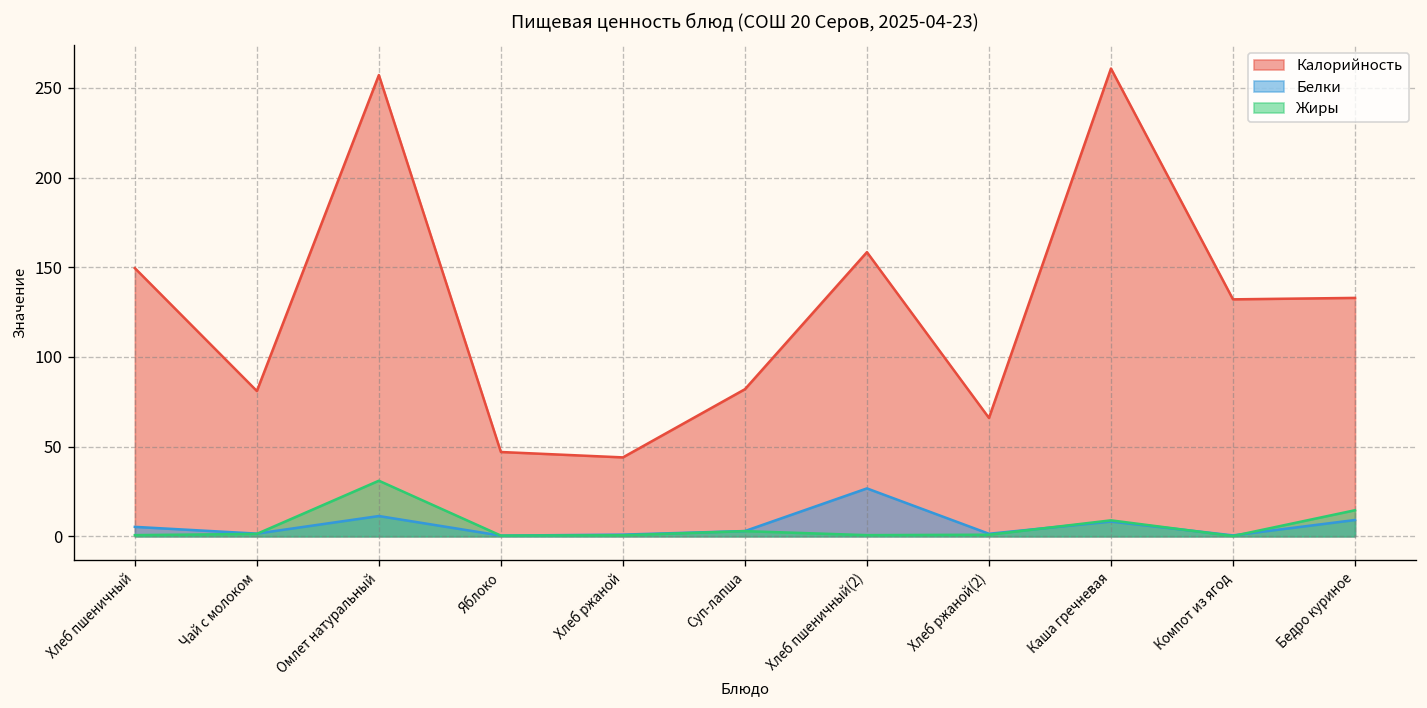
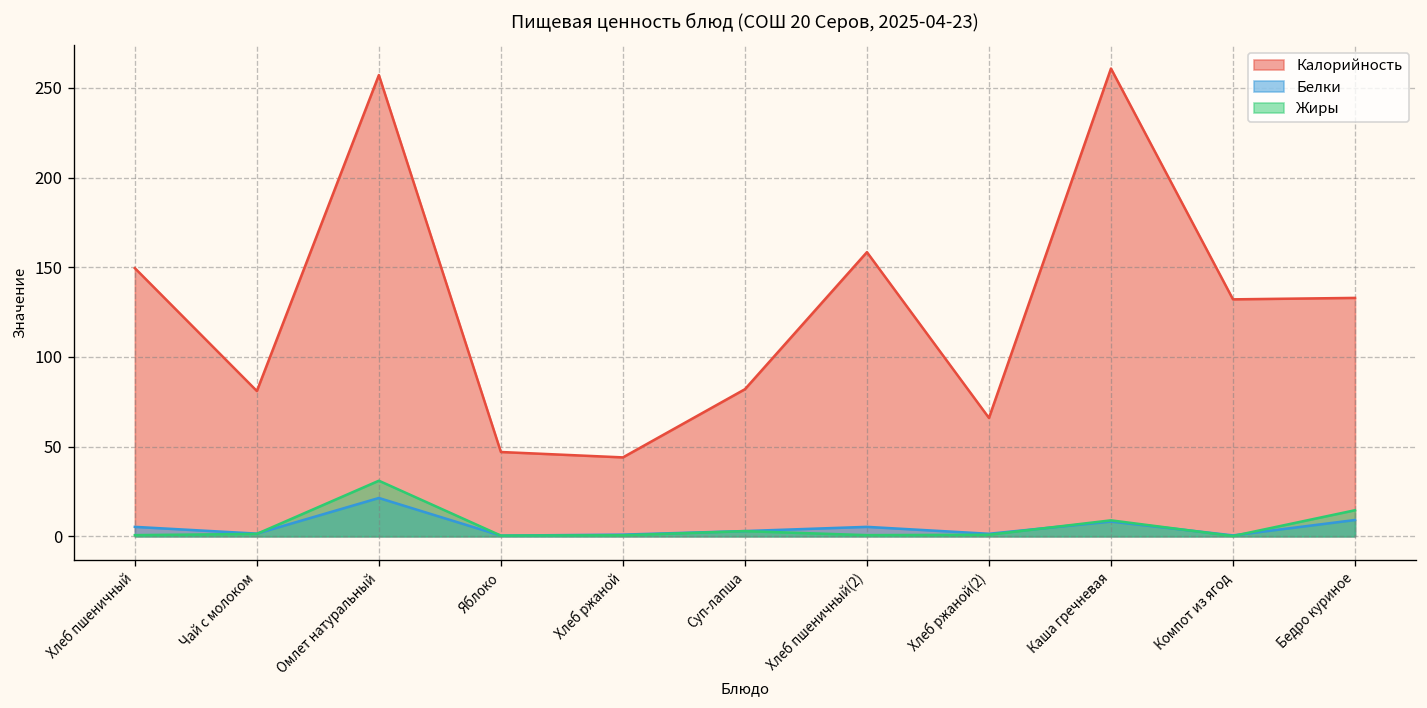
  {
    "Калорийность": {
      "Хлеб пшеничный": 150,
      "Чай с молоком": 81,
      "Омлет натуральный": 257,
      "Яблоко": 47,
      "Хлеб ржаной": 44,
      "Суп-лапша": 82,
      "Хлеб пшеничный(2)": 158,
      "Хлеб ржаной(2)": 66,
      "Каша гречневая": 261,
      "Компот из ягод": 132,
      "Бедро куриное": 133
    },
    "Белки": {
      "Хлеб пшеничный": 5,
-     "Омлет натуральный": 11,
-     "Хлеб пшеничный(2)": 27,
+     "Омлет натуральный": 21,
+     "Хлеб пшеничный(2)": 5,
      "Бедро куриное": 9
    },
    "Жиры": {
      "Хлеб пшеничный": 1,
      "Омлет натуральный": 31,
      "Хлеб пшеничный(2)": 1,
      "Бедро куриное": 15
    }
  }
